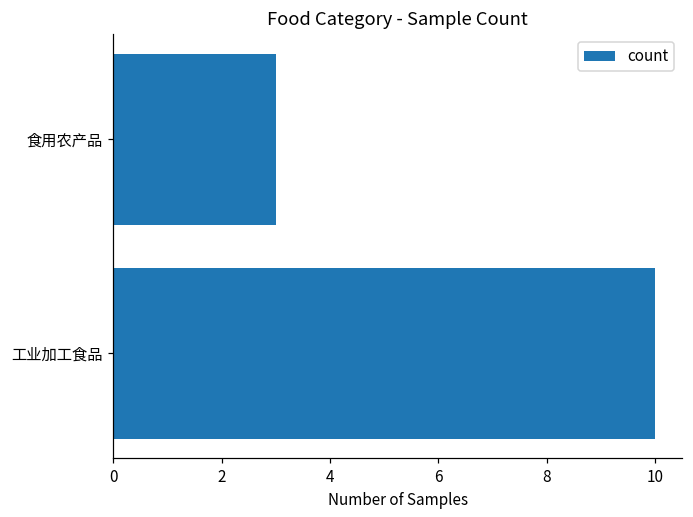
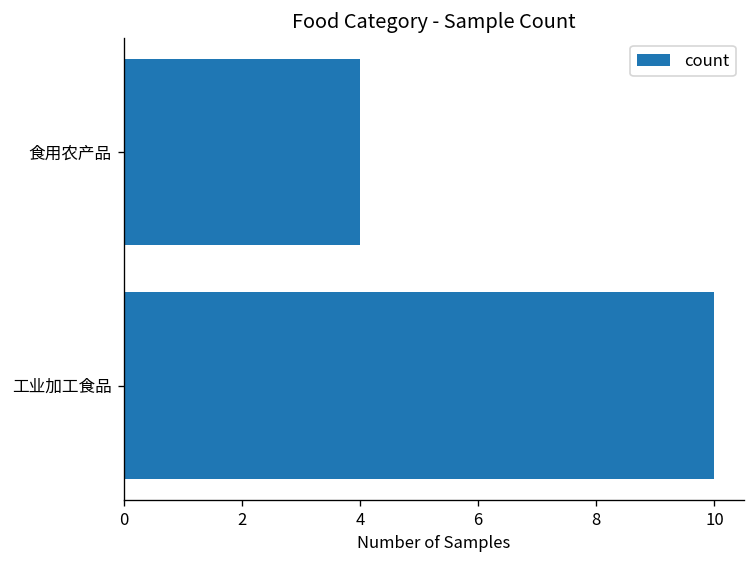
  {
-   "食用农产品": 3,
+   "食用农产品": 4,
    "工业加工食品": 10
  }
